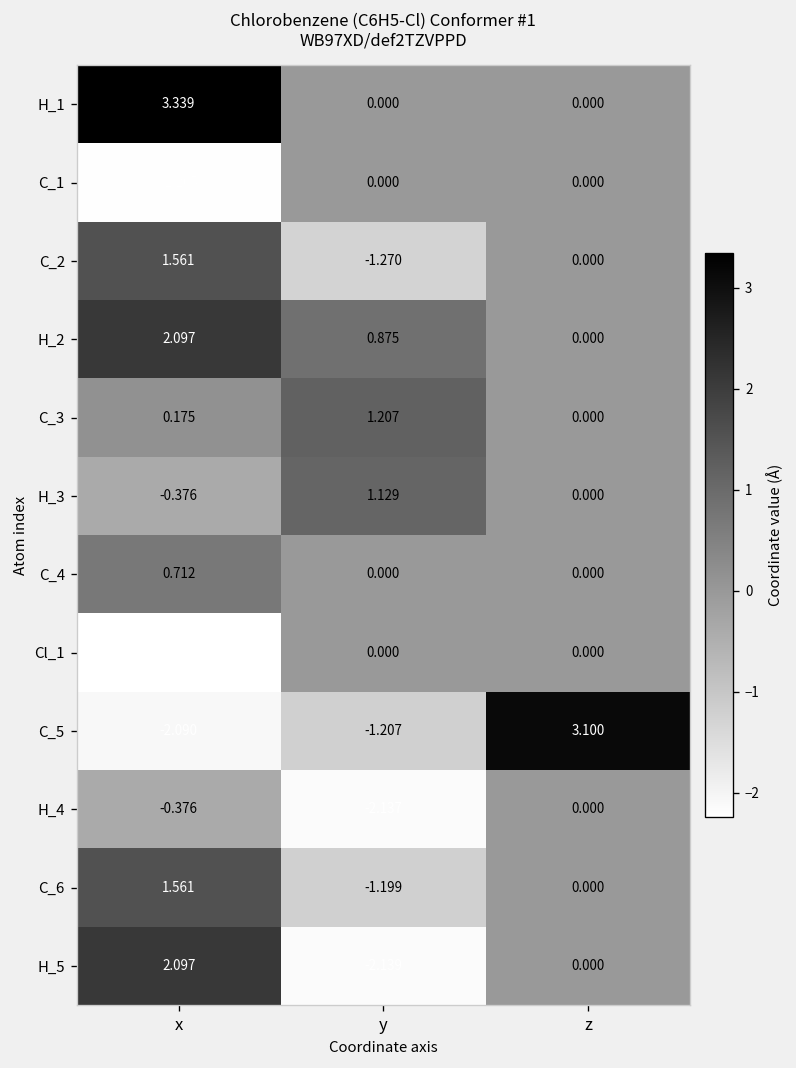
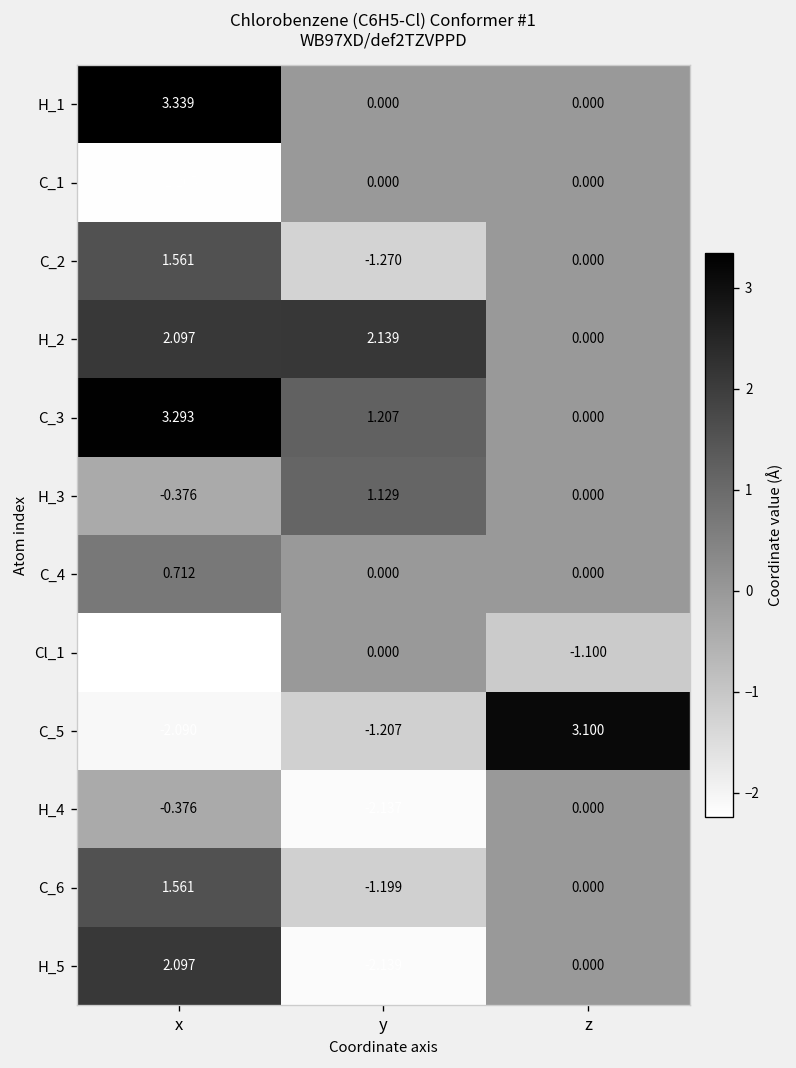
  {
    "H_1": {
      "x": 3.339,
      "y": 0.000,
      "z": 0.000
    },
    "C_1": {
      "y": 0.000,
      "z": 0.000
    },
    "C_2": {
      "x": 1.561,
      "y": -1.270,
      "z": 0.000
    },
    "H_2": {
      "x": 2.097,
-     "y": 0.875,
+     "y": 2.139,
      "z": 0.000
    },
    "C_3": {
-     "x": 0.175,
+     "x": 3.293,
      "y": 1.207,
      "z": 0.000
    },
    "H_3": {
      "x": -0.376,
      "y": 1.129,
      "z": 0.000
    },
    "C_4": {
      "x": 0.712,
      "y": 0.000,
      "z": 0.000
    },
    "Cl_1": {
      "y": 0.000,
-     "z": 0.000
+     "z": -1.100
    },
    "C_5": {
      "y": -1.207,
      "z": 3.100
    },
    "H_4": {
      "x": -0.376,
      "z": 0.000
    },
    "C_6": {
      "x": 1.561,
      "y": -1.199,
      "z": 0.000
    },
    "H_5": {
      "x": 2.097,
      "z": 0.000
    }
  }
